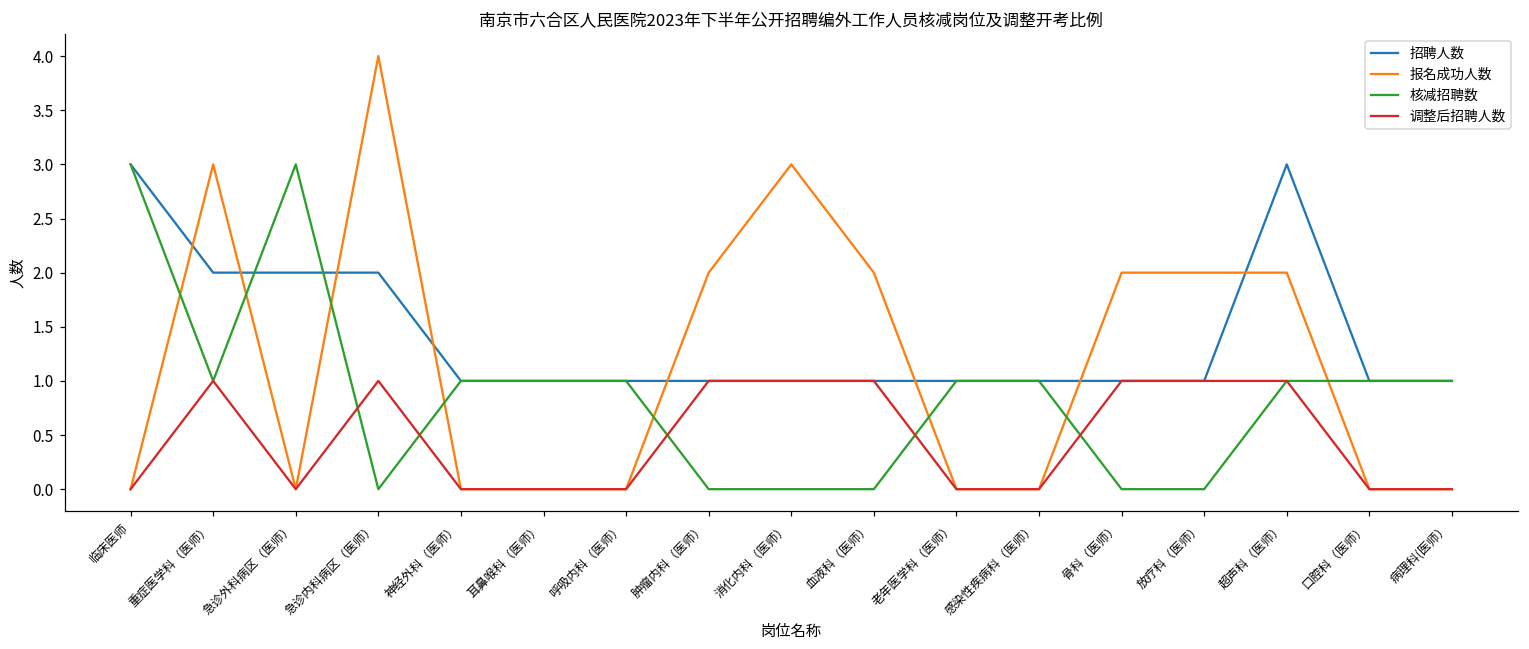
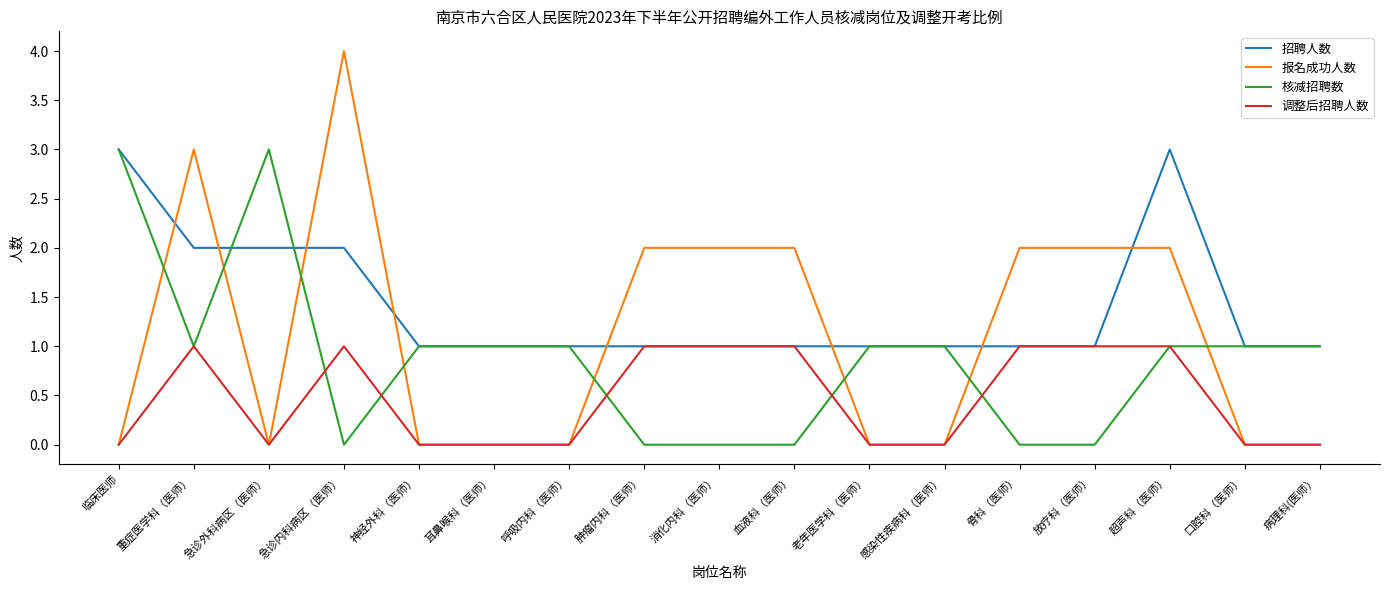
  {
    "招聘人数": {
      "重症医学科（医师）": 2,
      "急诊外科病区（医师）": 2,
      "急诊内科病区（医师）": 2,
      "超声科（医师）": 3
    },
    "报名成功人数": {
      "重症医学科（医师）": 3,
      "急诊内科病区（医师）": 4,
      "肿瘤内科（医师）": 2,
-     "消化内科（医师）": 3,
+     "消化内科（医师）": 2,
      "血液科（医师）": 2,
      "骨科（医师）": 2,
      "放疗科（医师）": 2,
      "超声科（医师）": 2
    },
    "核减招聘数": {
      "急诊外科病区（医师）": 3,
      "急诊内科病区（医师）": 0,
      "肿瘤内科（医师）": 0,
      "消化内科（医师）": 0,
      "血液科（医师）": 0,
      "骨科（医师）": 0,
      "放疗科（医师）": 0
    },
    "调整后招聘人数": {
      "急诊内科病区（医师）": 1
    }
  }
